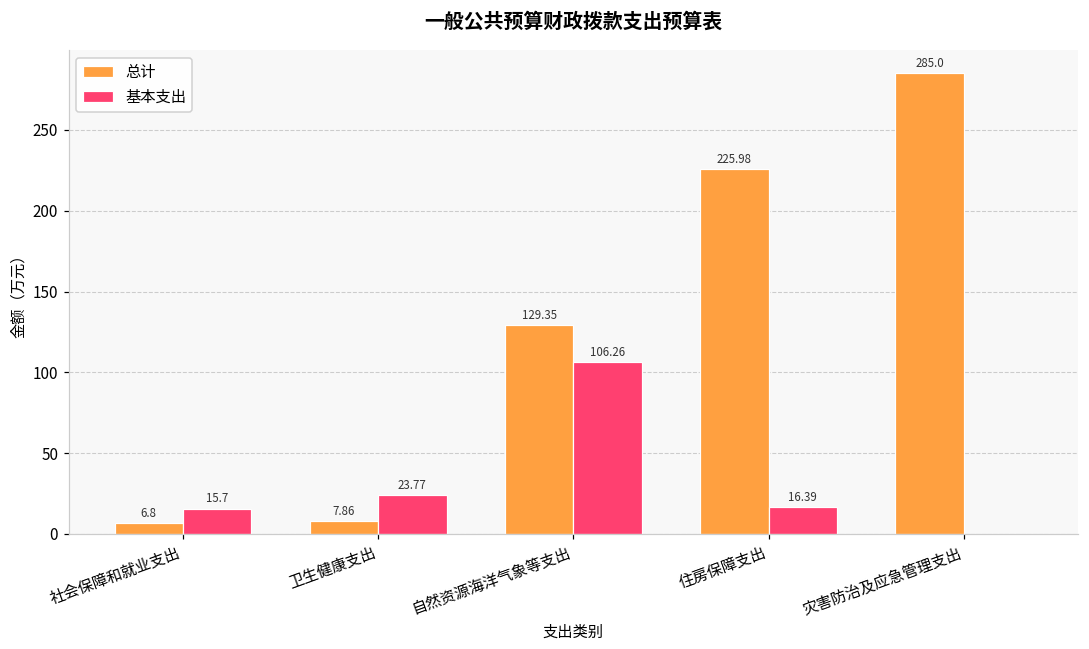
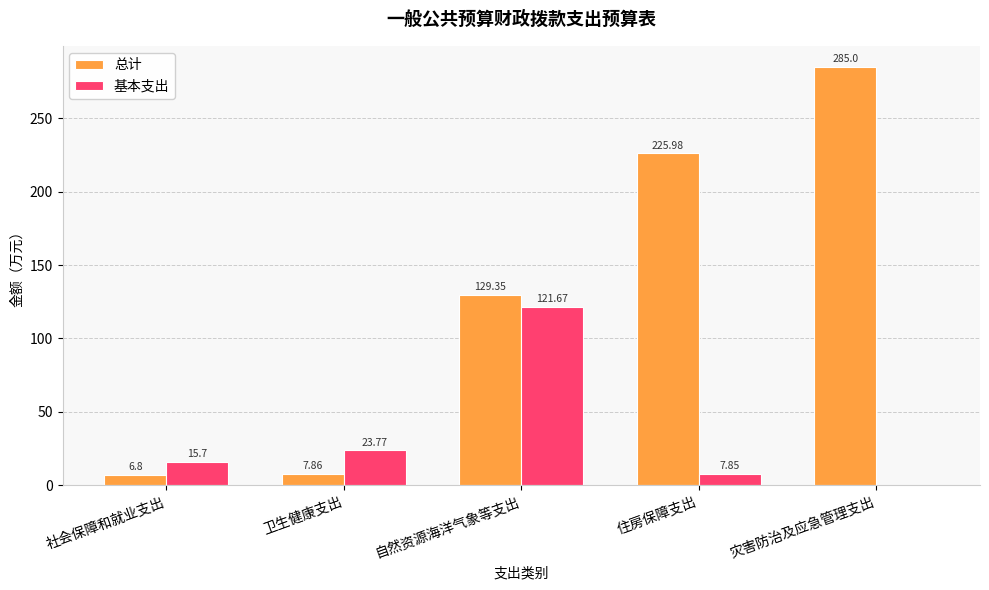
  {
    "总计": {
      "社会保障和就业支出": 6.8,
      "卫生健康支出": 7.86,
      "自然资源海洋气象等支出": 129.35,
      "住房保障支出": 225.98,
      "灾害防治及应急管理支出": 285.0
    },
    "基本支出": {
      "社会保障和就业支出": 15.7,
      "卫生健康支出": 23.77,
-     "自然资源海洋气象等支出": 106.26,
-     "住房保障支出": 16.39
+     "自然资源海洋气象等支出": 121.67,
+     "住房保障支出": 7.85
    }
  }
